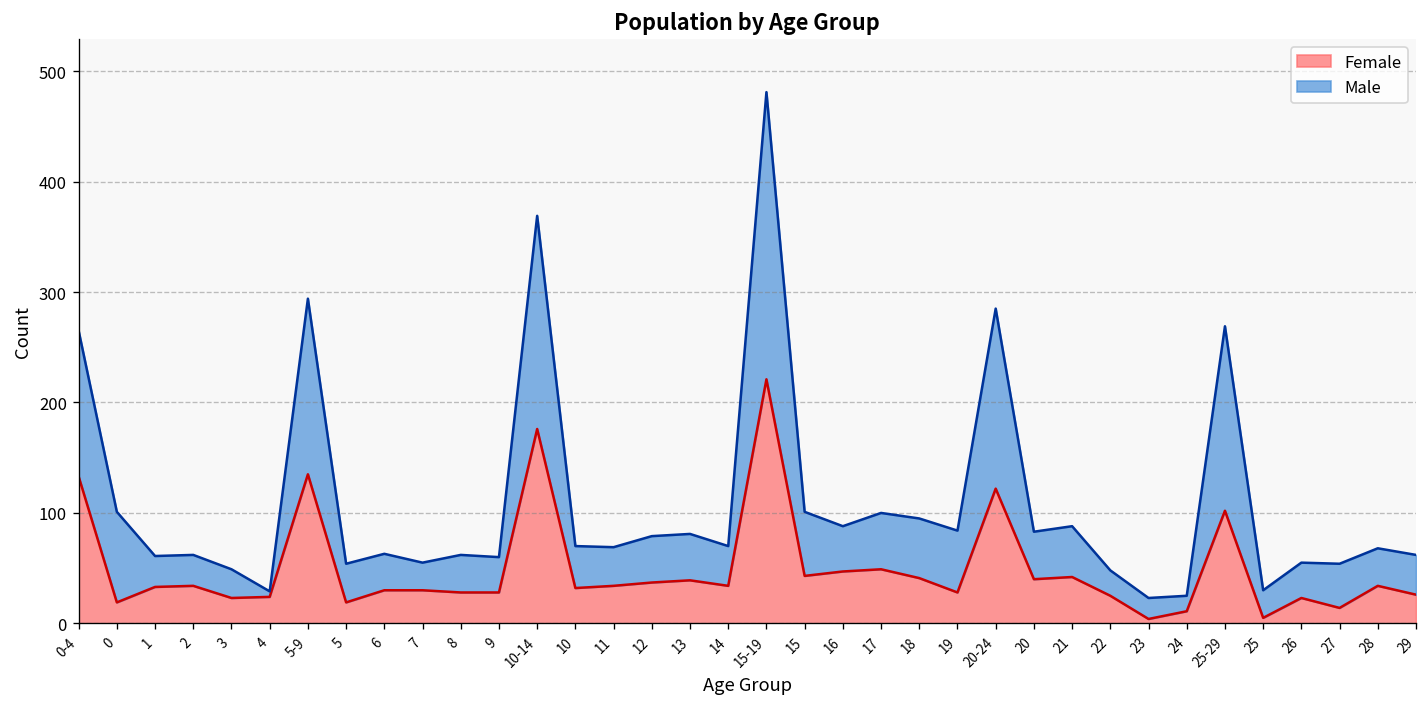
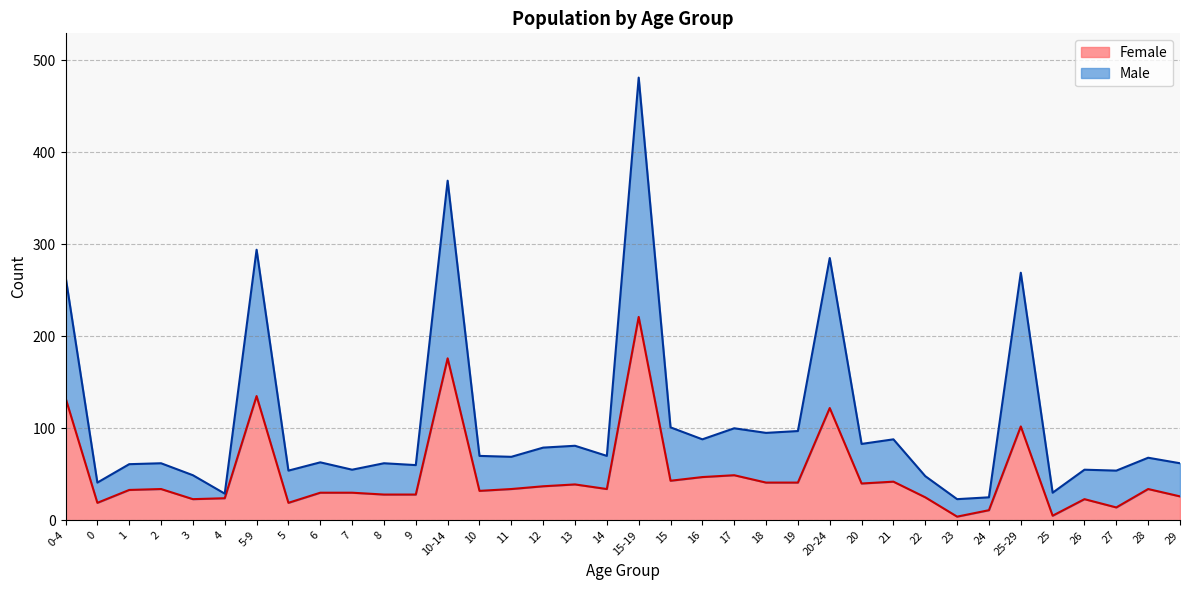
  {
    "Female": {
      "0-4": 130,
      "0": 20,
      "1": 30,
      "2": 30,
      "3": 20,
      "4": 20,
      "5-9": 140,
      "5": 20,
      "6": 30,
      "7": 30,
      "8": 30,
      "9": 30,
      "10-14": 180,
      "10": 30,
      "11": 30,
      "12": 40,
      "13": 40,
      "14": 30,
      "15-19": 220,
      "15": 40,
      "16": 50,
      "17": 50,
      "18": 40,
-     "19": 30,
+     "19": 40,
      "20-24": 120,
      "20": 40,
      "21": 40,
      "22": 30,
      "23": 0,
      "24": 10,
      "25-29": 100,
      "25": 10,
      "26": 20,
      "27": 10,
      "28": 30,
      "29": 30
    },
    "Male": {
      "0-4": 130,
-     "0": 80,
+     "0": 20,
      "1": 30,
      "2": 30,
      "3": 30,
      "4": 10,
      "5-9": 160,
      "5": 40,
      "6": 30,
      "7": 30,
      "8": 30,
      "9": 30,
      "10-14": 190,
      "10": 40,
      "11": 40,
      "12": 40,
      "13": 40,
      "14": 40,
      "15-19": 260,
      "15": 60,
      "16": 40,
      "17": 50,
      "18": 50,
      "19": 60,
      "20-24": 160,
      "20": 40,
      "21": 50,
      "22": 20,
      "23": 20,
      "24": 10,
      "25-29": 170,
      "25": 30,
      "26": 30,
      "27": 40,
      "28": 30,
      "29": 40
    }
  }
